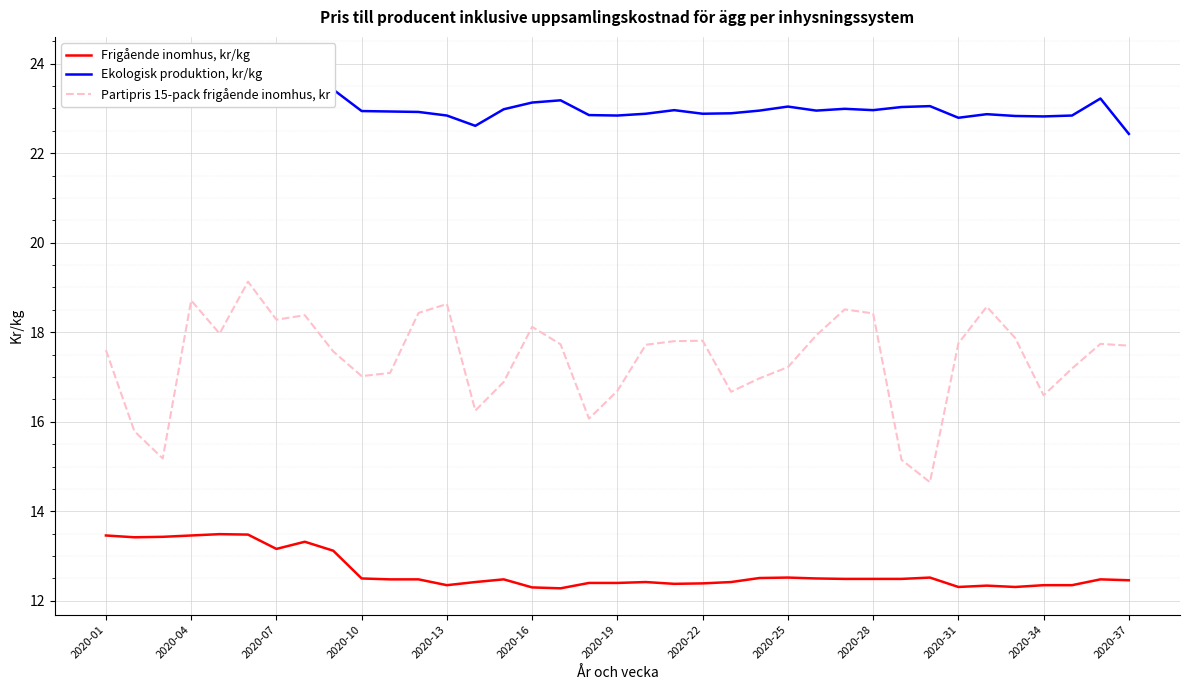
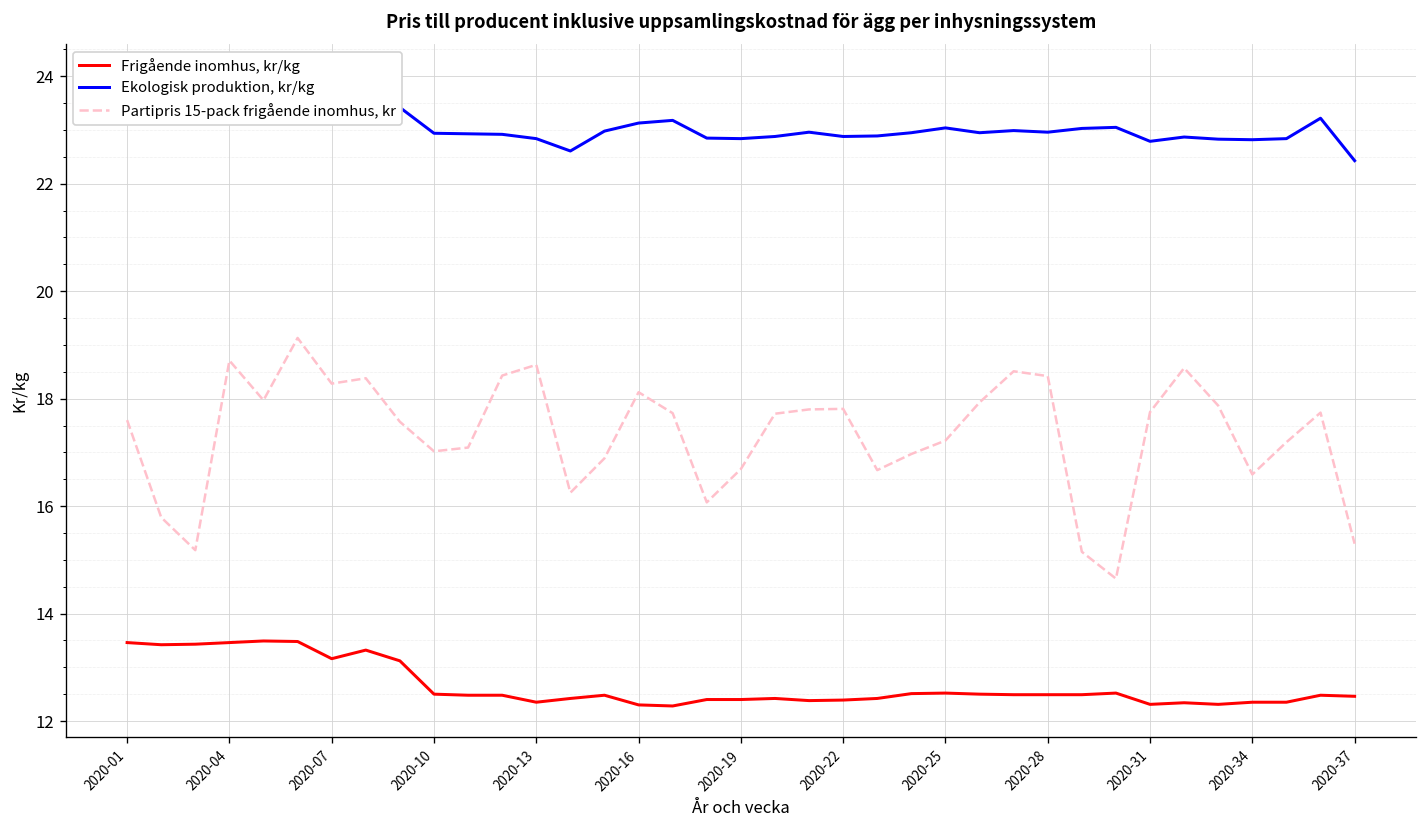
  {
    "Frigående inomhus, kr/kg": {
      "2020-01": 13.5,
      "2020-04": 13.5,
      "2020-07": 13.2,
      "2020-10": 12.5,
      "2020-13": 12.4,
      "2020-16": 12.3,
      "2020-19": 12.4,
      "2020-22": 12.4,
      "2020-25": 12.5,
      "2020-28": 12.5,
      "2020-31": 12.3,
      "2020-34": 12.4,
      "2020-37": 12.5
    },
    "Ekologisk produktion, kr/kg": {
      "2020-10": 22.9,
      "2020-13": 22.8,
      "2020-16": 23.1,
      "2020-19": 22.8,
      "2020-22": 22.9,
      "2020-25": 23.0,
      "2020-28": 23.0,
      "2020-31": 22.8,
      "2020-34": 22.8,
      "2020-37": 22.4
    },
    "Partipris 15-pack frigående inomhus, kr": {
      "2020-01": 17.6,
      "2020-04": 18.7,
      "2020-07": 18.3,
      "2020-10": 17.0,
      "2020-13": 18.6,
      "2020-16": 18.1,
      "2020-19": 16.7,
      "2020-22": 17.8,
      "2020-25": 17.2,
      "2020-28": 18.4,
      "2020-31": 17.8,
      "2020-34": 16.6,
-     "2020-37": 17.7
+     "2020-37": 15.3
    }
  }
